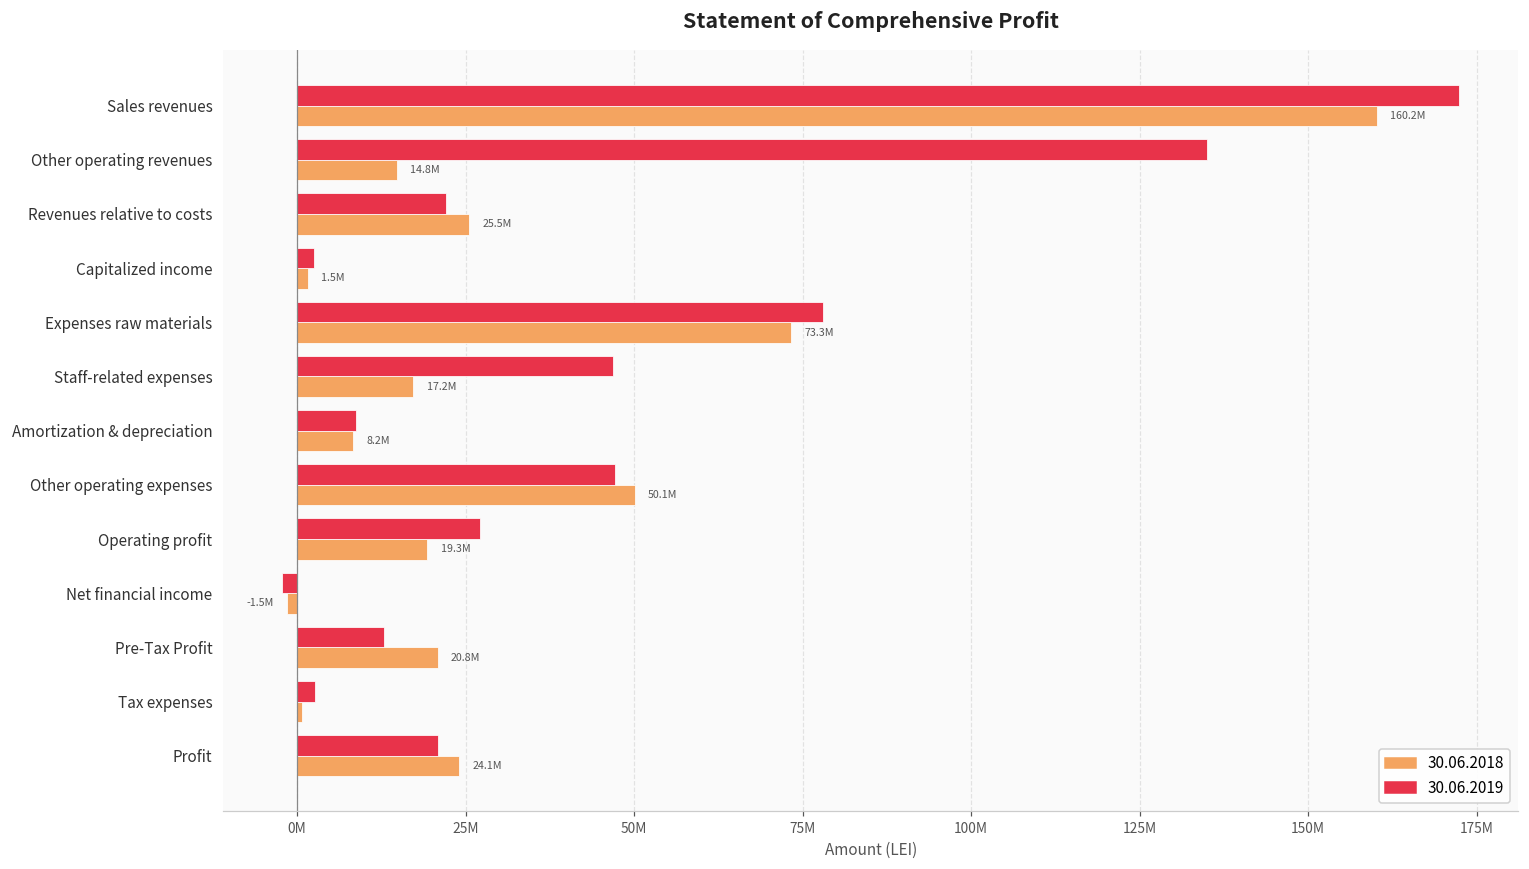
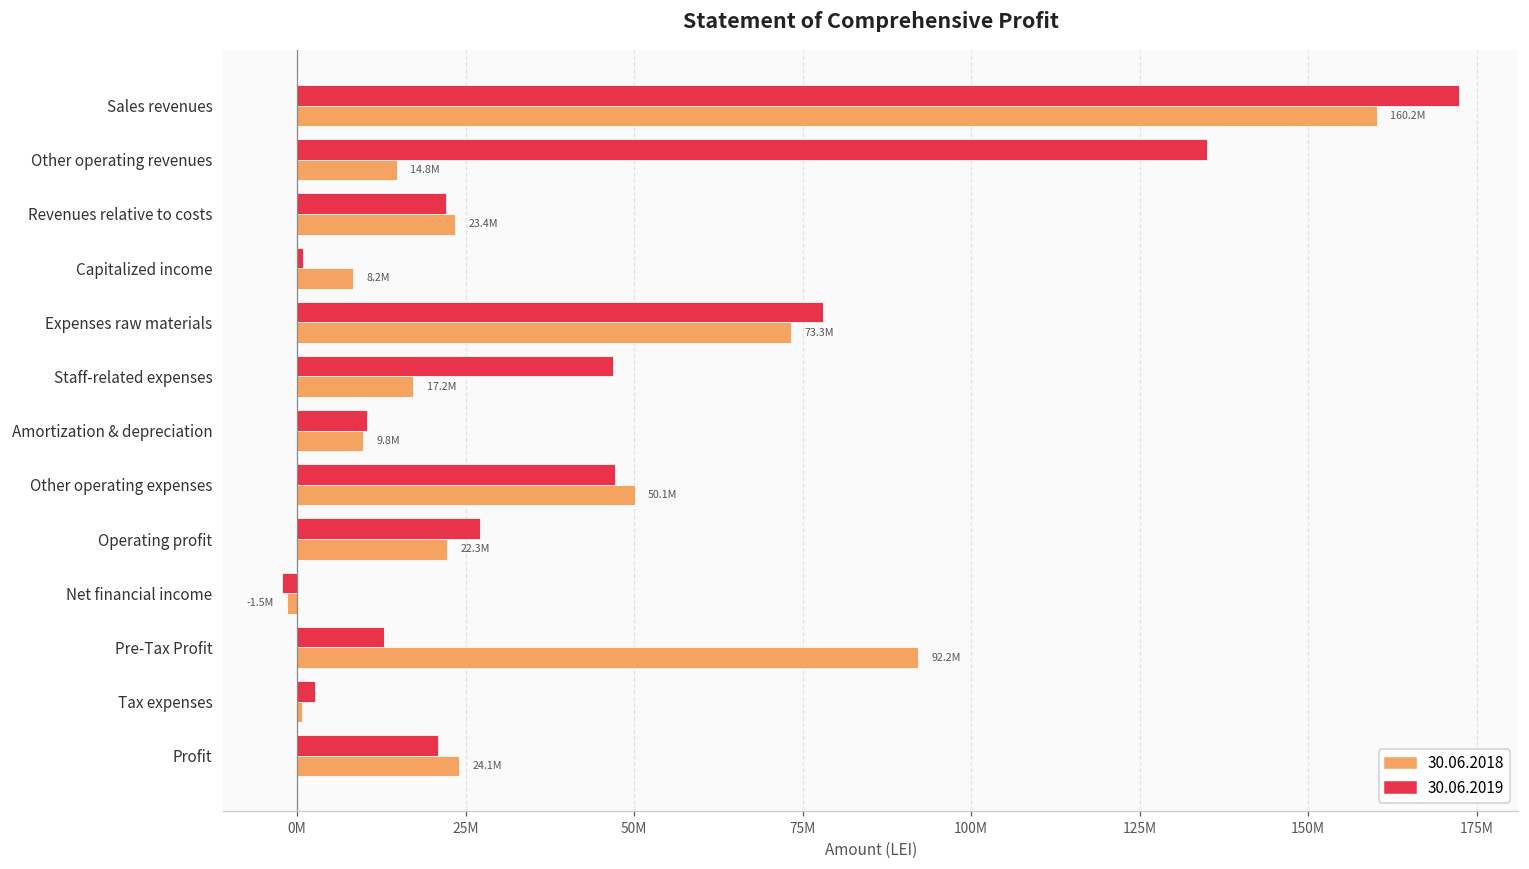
  {
    "30.06.2018": {
      "Sales revenues": "160.2M",
      "Other operating revenues": "14.8M",
-     "Revenues relative to costs": "25.5M",
-     "Capitalized income": "1.5M",
+     "Revenues relative to costs": "23.4M",
+     "Capitalized income": "8.2M",
      "Expenses raw materials": "73.3M",
      "Staff-related expenses": "17.2M",
-     "Amortization & depreciation": "8.2M",
+     "Amortization & depreciation": "9.8M",
      "Other operating expenses": "50.1M",
-     "Operating profit": "19.3M",
+     "Operating profit": "22.3M",
      "Net financial income": "-1.5M",
-     "Pre-Tax Profit": "20.8M",
+     "Pre-Tax Profit": "92.2M",
      "Profit": "24.1M"
    },
    "30.06.2019": {
      "Sales revenues": "172000000",
      "Other operating revenues": "135000000",
      "Revenues relative to costs": "22000000",
-     "Capitalized income": "3000000",
+     "Capitalized income": "1000000",
      "Expenses raw materials": "78000000",
      "Staff-related expenses": "47000000",
-     "Amortization & depreciation": "9000000",
+     "Amortization & depreciation": "10000000",
      "Other operating expenses": "47000000",
      "Operating profit": "27000000",
      "Net financial income": "-2000000",
      "Pre-Tax Profit": "13000000",
      "Tax expenses": "3000000",
      "Profit": "21000000"
    }
  }
